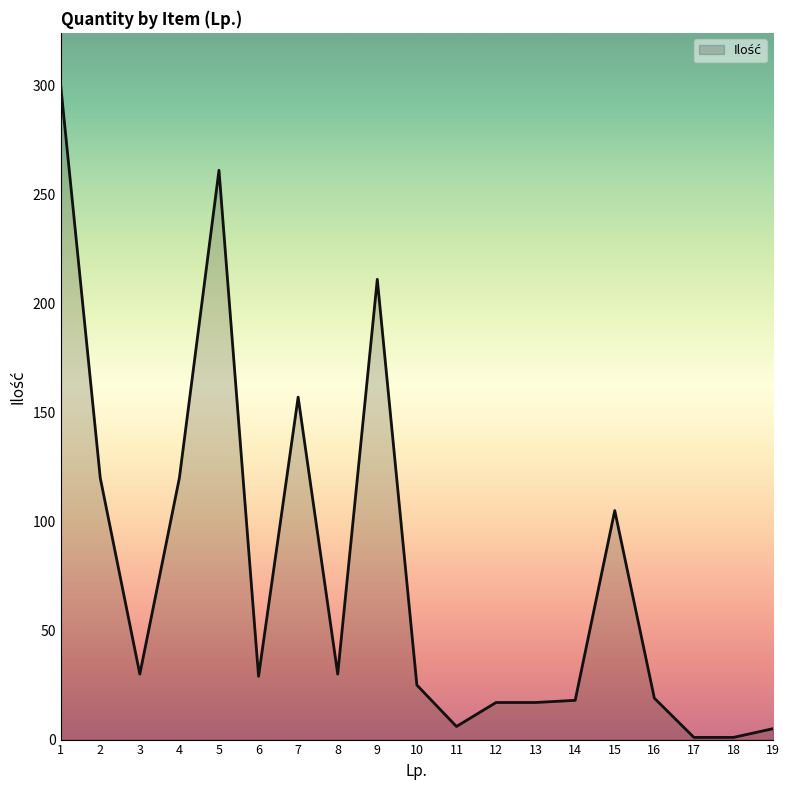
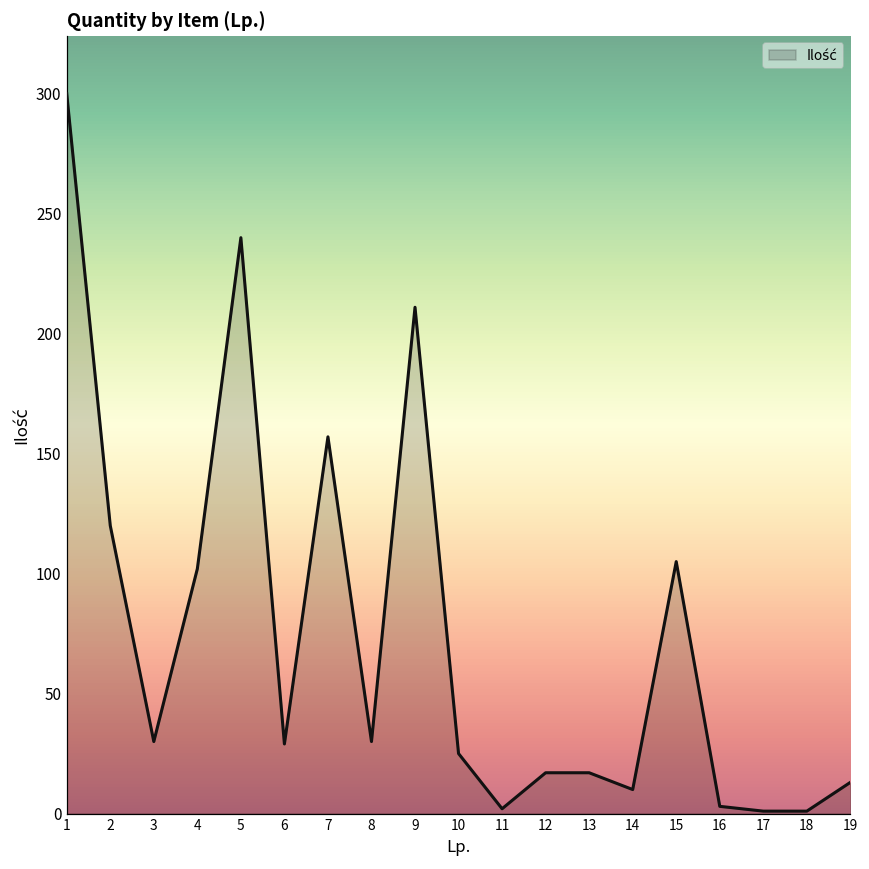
  {
    "1": 300,
    "2": 120,
    "3": 30,
-   "4": 120,
-   "5": 261,
+   "4": 102,
+   "5": 240,
    "6": 29,
    "7": 157,
    "8": 30,
    "9": 211,
    "10": 25,
-   "11": 6,
+   "11": 2,
    "12": 17,
    "13": 17,
-   "14": 18,
+   "14": 10,
    "15": 105,
-   "16": 19,
+   "16": 3,
    "17": 1,
    "18": 1,
-   "19": 5
+   "19": 13
  }
